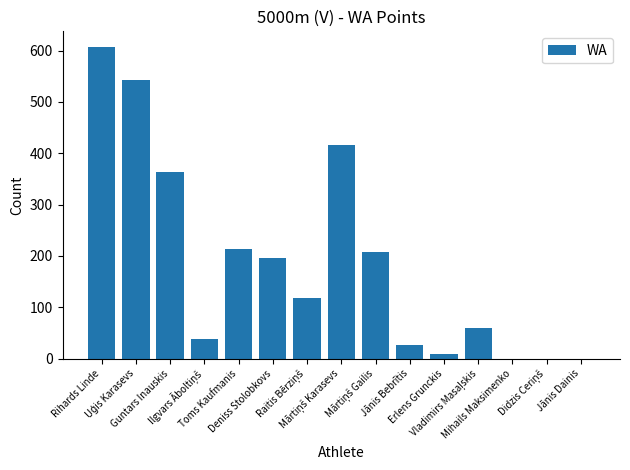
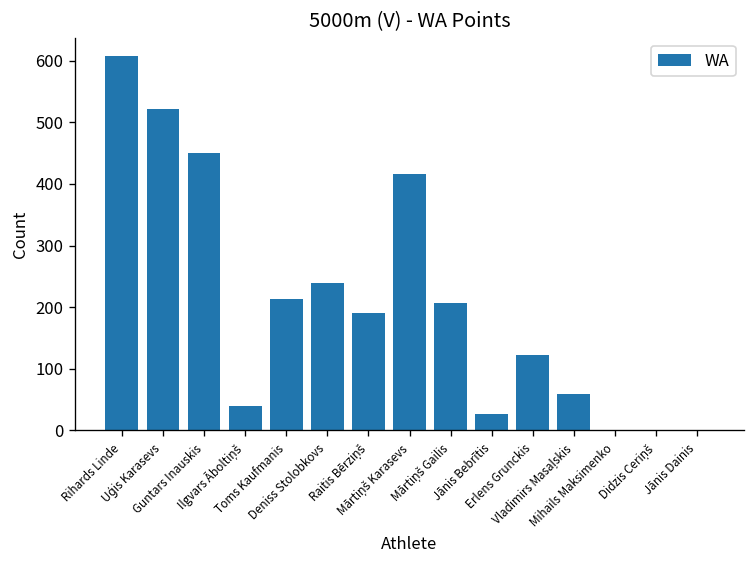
  {
    "Rihards Linde": 610,
-   "Uģis Karasevs": 540,
-   "Guntars Inauskis": 360,
+   "Uģis Karasevs": 520,
+   "Guntars Inauskis": 450,
    "Ilgvars Āboltiņš": 40,
    "Toms Kaufmanis": 210,
-   "Deniss Stolobkovs": 200,
-   "Raitis Bērziņš": 120,
+   "Deniss Stolobkovs": 240,
+   "Raitis Bērziņš": 190,
    "Mārtiņš Karasevs": 420,
    "Mārtiņš Gailis": 210,
    "Jānis Bebrītis": 30,
-   "Erlens Grunckis": 10,
+   "Erlens Grunckis": 120,
    "Vladimirs Masaļskis": 60,
    "Mihails Maksimenko": 0,
    "Didzis Ceriņš": 0,
    "Jānis Dainis": 0
  }
